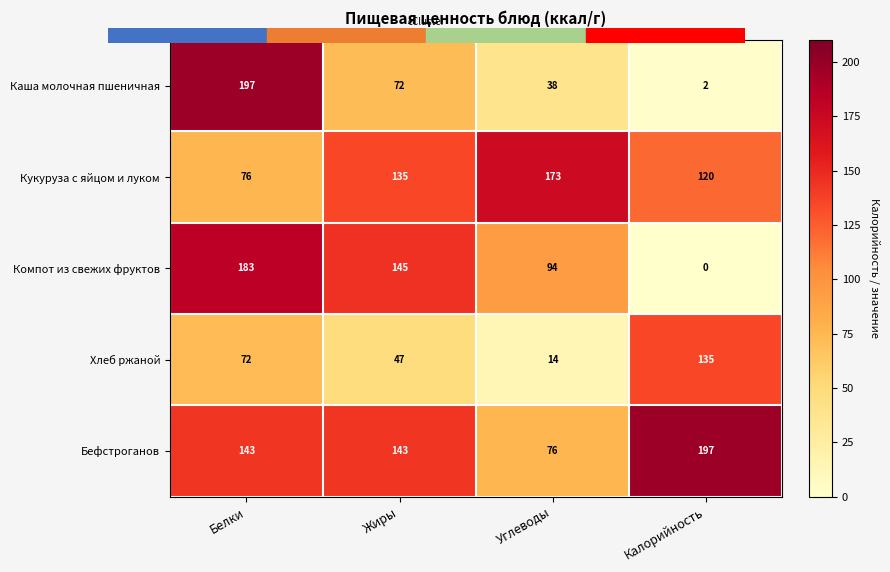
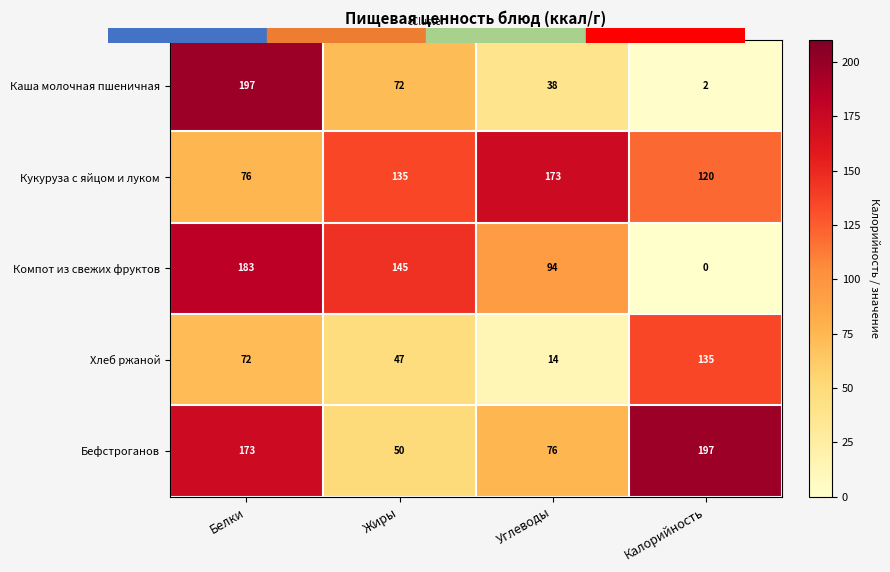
  {
    "Каша молочная пшеничная": {
      "Белки": 197,
      "Жиры": 72,
      "Углеводы": 38,
      "Калорийность": 2
    },
    "Кукуруза с яйцом и луком": {
      "Белки": 76,
      "Жиры": 135,
      "Углеводы": 173,
      "Калорийность": 120
    },
    "Компот из свежих фруктов": {
      "Белки": 183,
      "Жиры": 145,
      "Углеводы": 94,
      "Калорийность": 0
    },
    "Хлеб ржаной": {
      "Белки": 72,
      "Жиры": 47,
      "Углеводы": 14,
      "Калорийность": 135
    },
    "Бефстроганов": {
-     "Белки": 143,
-     "Жиры": 143,
+     "Белки": 173,
+     "Жиры": 50,
      "Углеводы": 76,
      "Калорийность": 197
    }
  }
